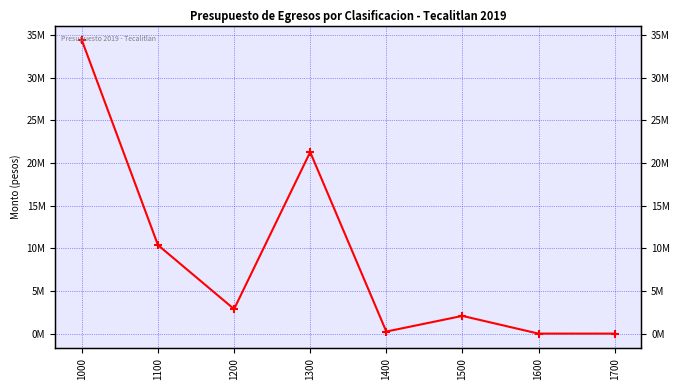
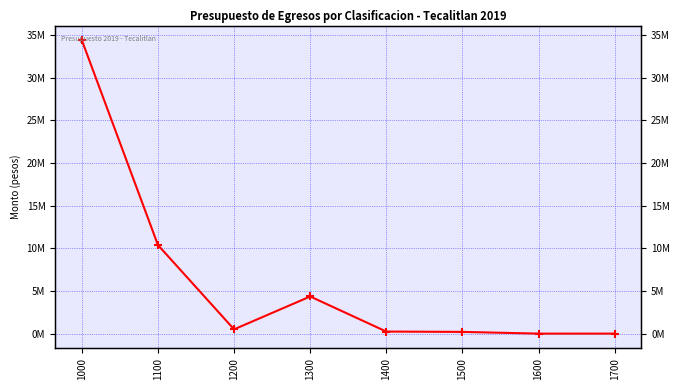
  {
    "1100": 10000000,
-   "1200": 3000000,
-   "1300": 21000000,
+   "1200": 1000000,
+   "1300": 4000000,
    "1400": 0,
-   "1500": 2000000,
+   "1500": 0,
    "1600": 0,
    "1700": 0
  }
